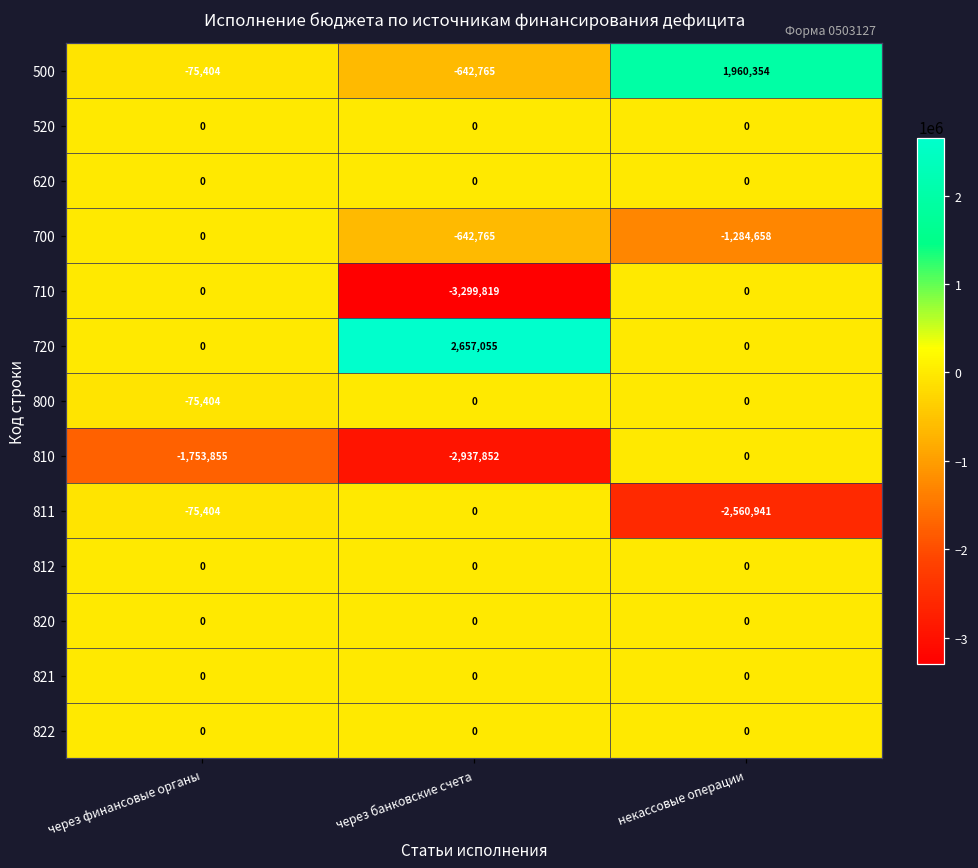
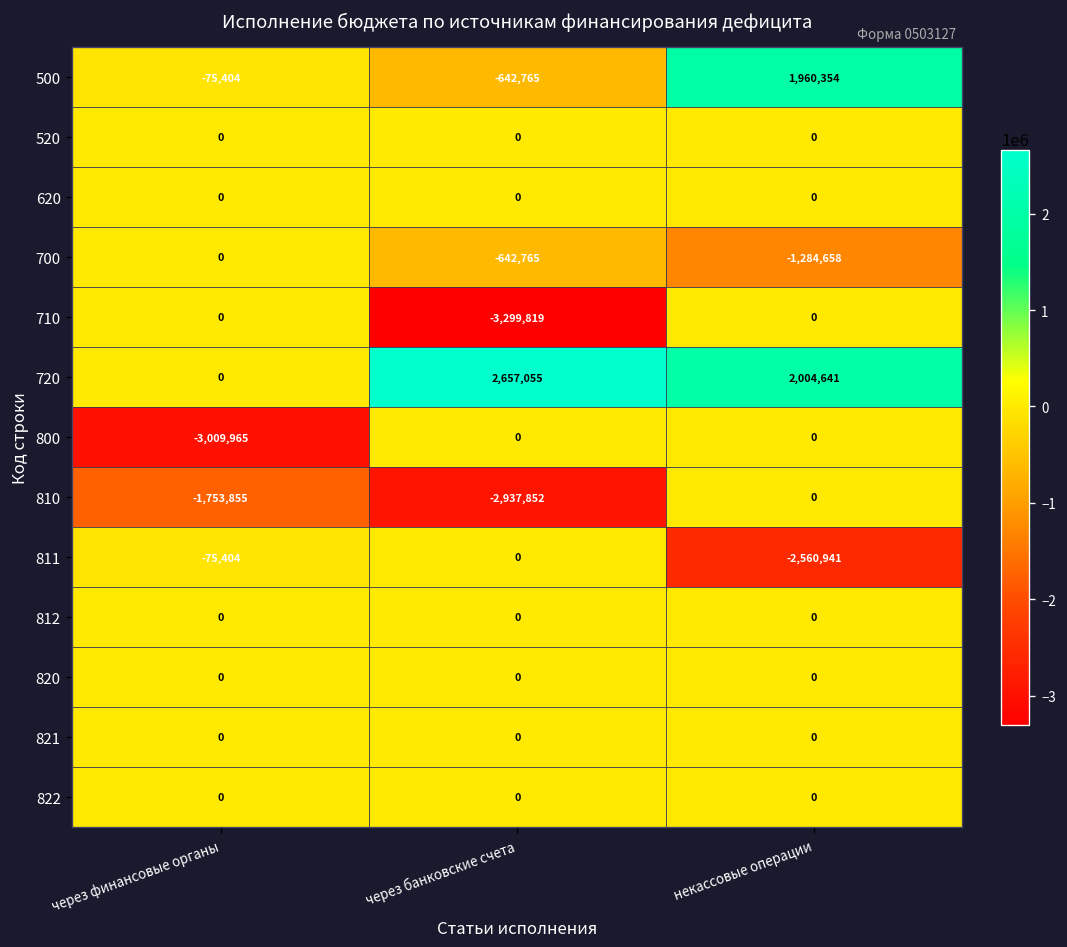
  {
    "500": {
      "через финансовые органы": "-75,404",
      "через банковские счета": "-642,765",
      "некассовые операции": "1,960,354"
    },
    "520": {
      "через финансовые органы": "0",
      "через банковские счета": "0",
      "некассовые операции": "0"
    },
    "620": {
      "через финансовые органы": "0",
      "через банковские счета": "0",
      "некассовые операции": "0"
    },
    "700": {
      "через финансовые органы": "0",
      "через банковские счета": "-642,765",
      "некассовые операции": "-1,284,658"
    },
    "710": {
      "через финансовые органы": "0",
      "через банковские счета": "-3,299,819",
      "некассовые операции": "0"
    },
    "720": {
      "через финансовые органы": "0",
      "через банковские счета": "2,657,055",
-     "некассовые операции": "0"
+     "некассовые операции": "2,004,641"
    },
    "800": {
-     "через финансовые органы": "-75,404",
+     "через финансовые органы": "-3,009,965",
      "через банковские счета": "0",
      "некассовые операции": "0"
    },
    "810": {
      "через финансовые органы": "-1,753,855",
      "через банковские счета": "-2,937,852",
      "некассовые операции": "0"
    },
    "811": {
      "через финансовые органы": "-75,404",
      "через банковские счета": "0",
      "некассовые операции": "-2,560,941"
    },
    "812": {
      "через финансовые органы": "0",
      "через банковские счета": "0",
      "некассовые операции": "0"
    },
    "820": {
      "через финансовые органы": "0",
      "через банковские счета": "0",
      "некассовые операции": "0"
    },
    "821": {
      "через финансовые органы": "0",
      "через банковские счета": "0",
      "некассовые операции": "0"
    },
    "822": {
      "через финансовые органы": "0",
      "через банковские счета": "0",
      "некассовые операции": "0"
    }
  }
